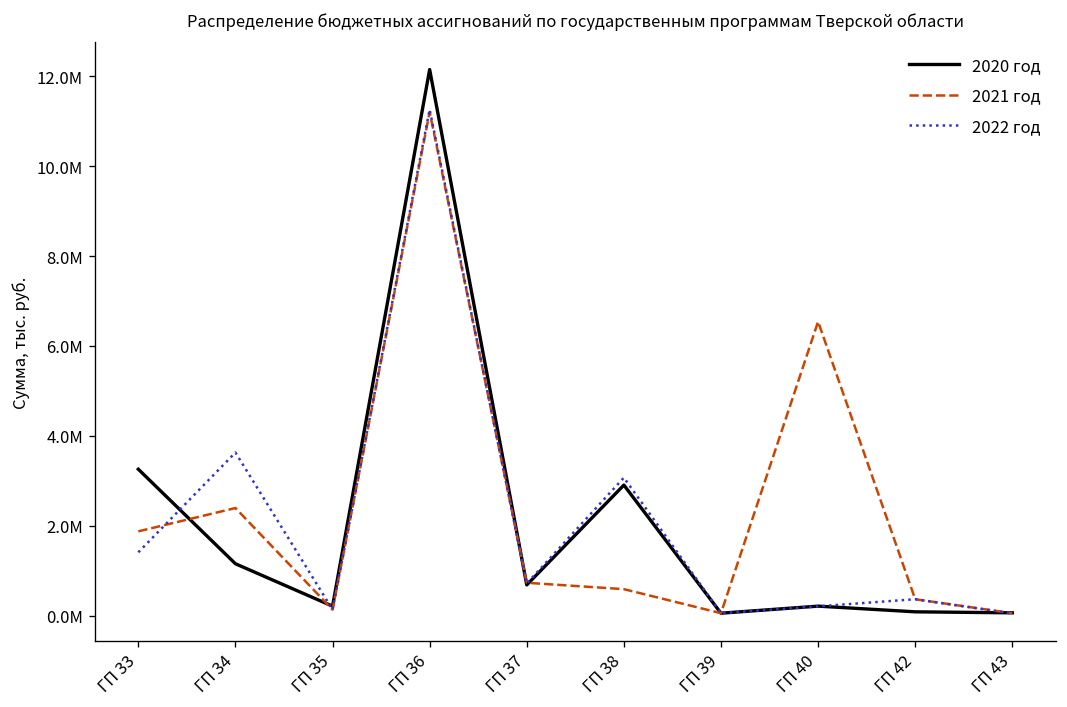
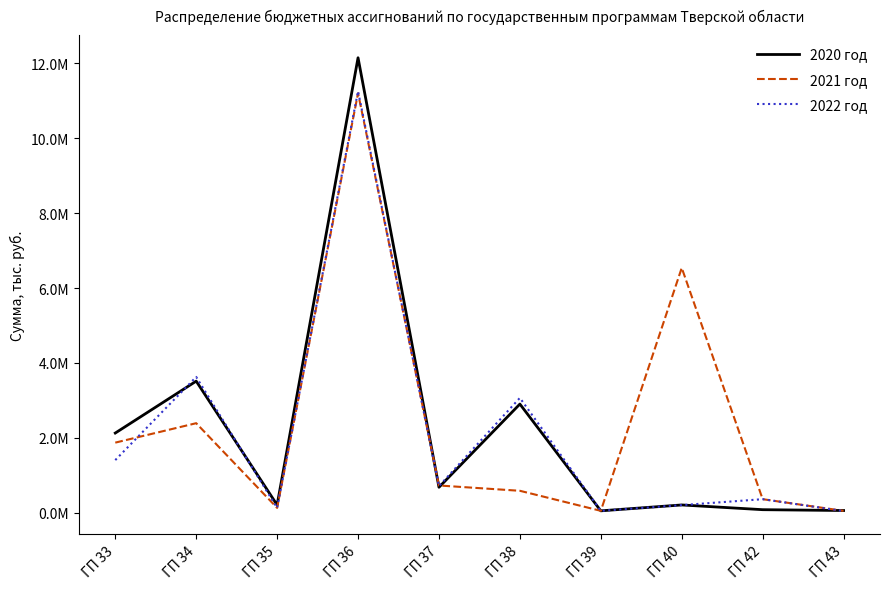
  {
    "2020 год": {
-     "ГП 33": "3.3М",
-     "ГП 34": "1.2М",
+     "ГП 33": "2.1М",
+     "ГП 34": "3.5М",
      "ГП 35": "0.2М",
      "ГП 36": "12.1М",
      "ГП 38": "2.9М",
      "ГП 42": "0.1М"
    },
    "2021 год": {
      "ГП 33": "1.9М",
      "ГП 34": "2.4М",
      "ГП 38": "0.6М",
      "ГП 40": "6.5М"
    },
    "2022 год": {
      "ГП 33": "1.4М",
      "ГП 34": "3.6М",
      "ГП 38": "3.1М"
    }
  }
